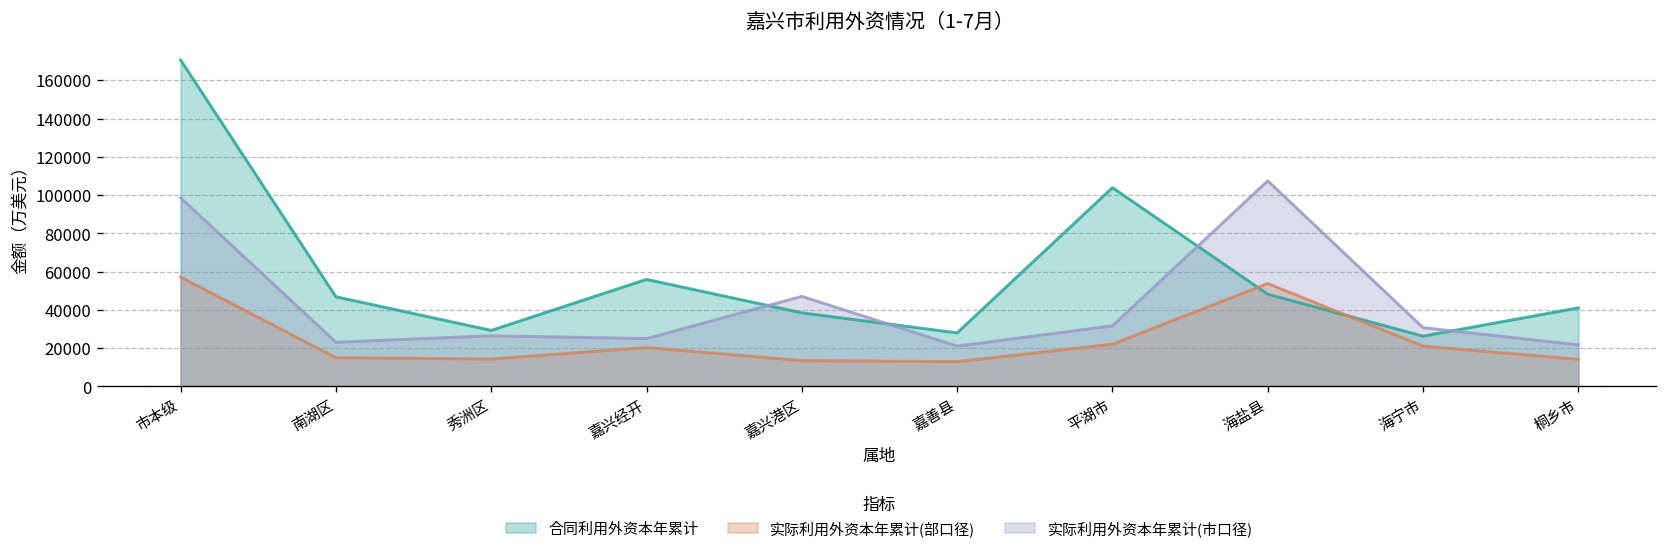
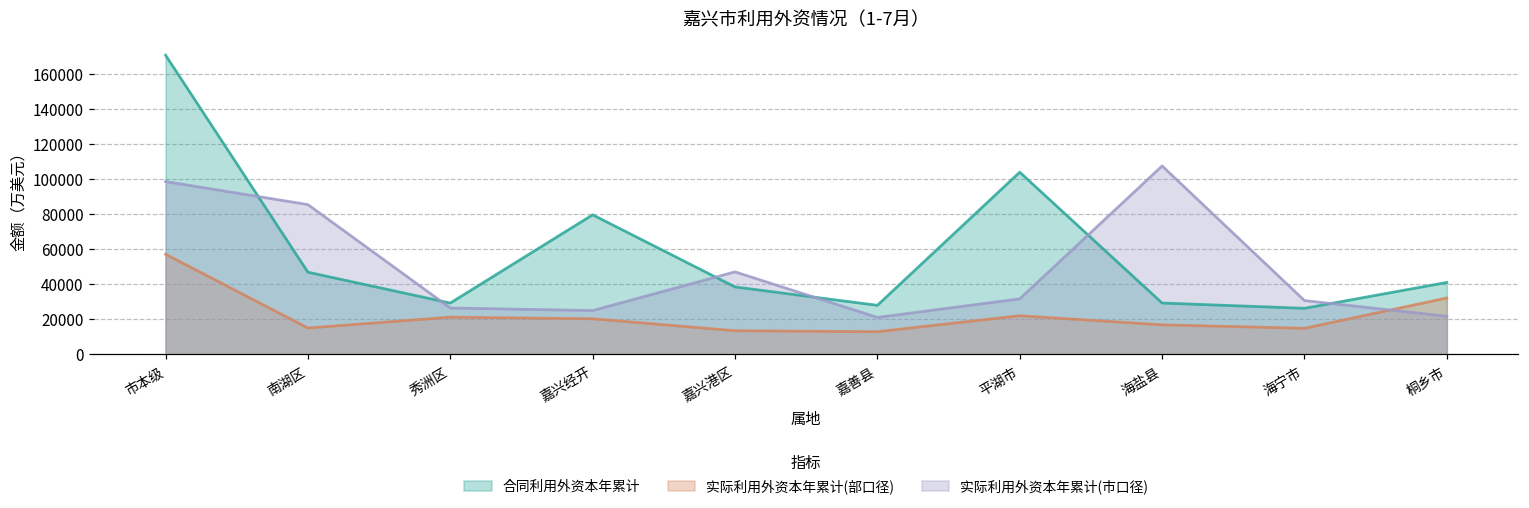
  {
    "合同利用外资本年累计": {
      "市本级": 171000,
      "南湖区": 47000,
      "秀洲区": 29000,
-     "嘉兴经开": 56000,
+     "嘉兴经开": 80000,
      "嘉兴港区": 38000,
      "嘉善县": 28000,
      "平湖市": 104000,
-     "海盐县": 48000,
+     "海盐县": 29000,
      "海宁市": 26000,
      "桐乡市": 41000
    },
    "实际利用外资本年累计(部口径)": {
      "市本级": 57000,
      "南湖区": 15000,
-     "秀洲区": 14000,
+     "秀洲区": 21000,
      "嘉兴经开": 20000,
      "嘉兴港区": 14000,
      "嘉善县": 13000,
      "平湖市": 22000,
-     "海盐县": 54000,
-     "海宁市": 21000,
-     "桐乡市": 14000
+     "海盐县": 17000,
+     "海宁市": 15000,
+     "桐乡市": 32000
    },
    "实际利用外资本年累计(市口径)": {
      "市本级": 99000,
-     "南湖区": 23000,
+     "南湖区": 85000,
      "秀洲区": 26000,
      "嘉兴经开": 25000,
      "嘉兴港区": 47000,
      "嘉善县": 21000,
      "平湖市": 32000,
      "海盐县": 107000,
      "海宁市": 31000,
      "桐乡市": 22000
    }
  }
